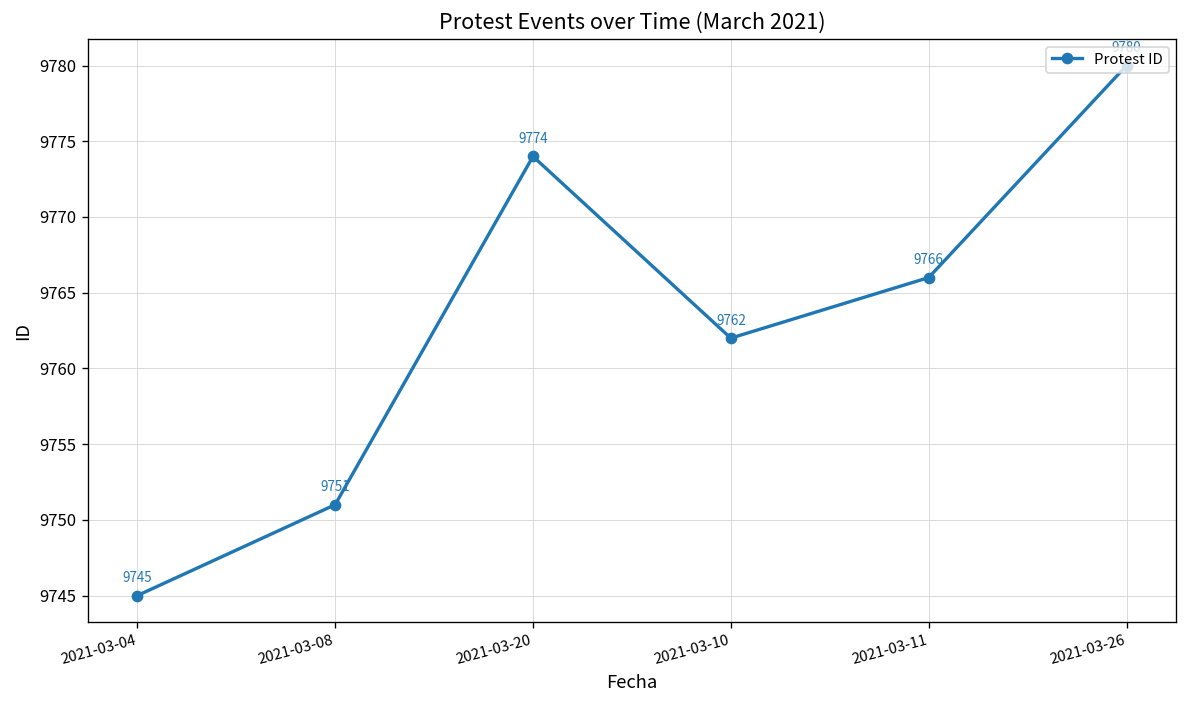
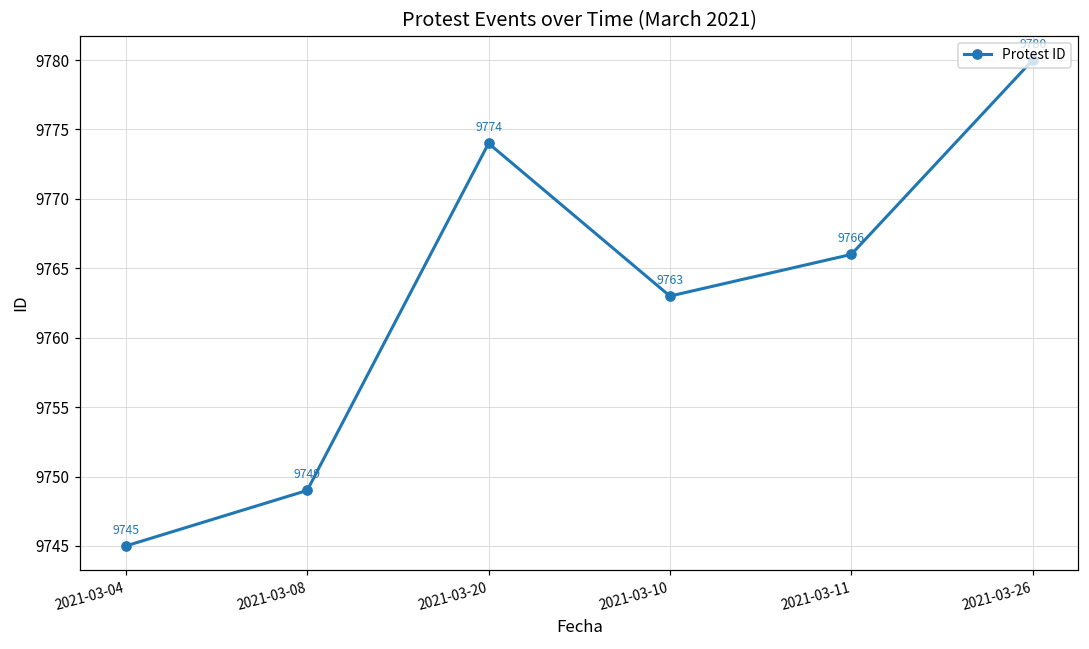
  {
    "2021-03-04": 9745,
-   "2021-03-08": 9751,
+   "2021-03-08": 9749,
    "2021-03-20": 9774,
-   "2021-03-10": 9762,
+   "2021-03-10": 9763,
    "2021-03-11": 9766
  }
